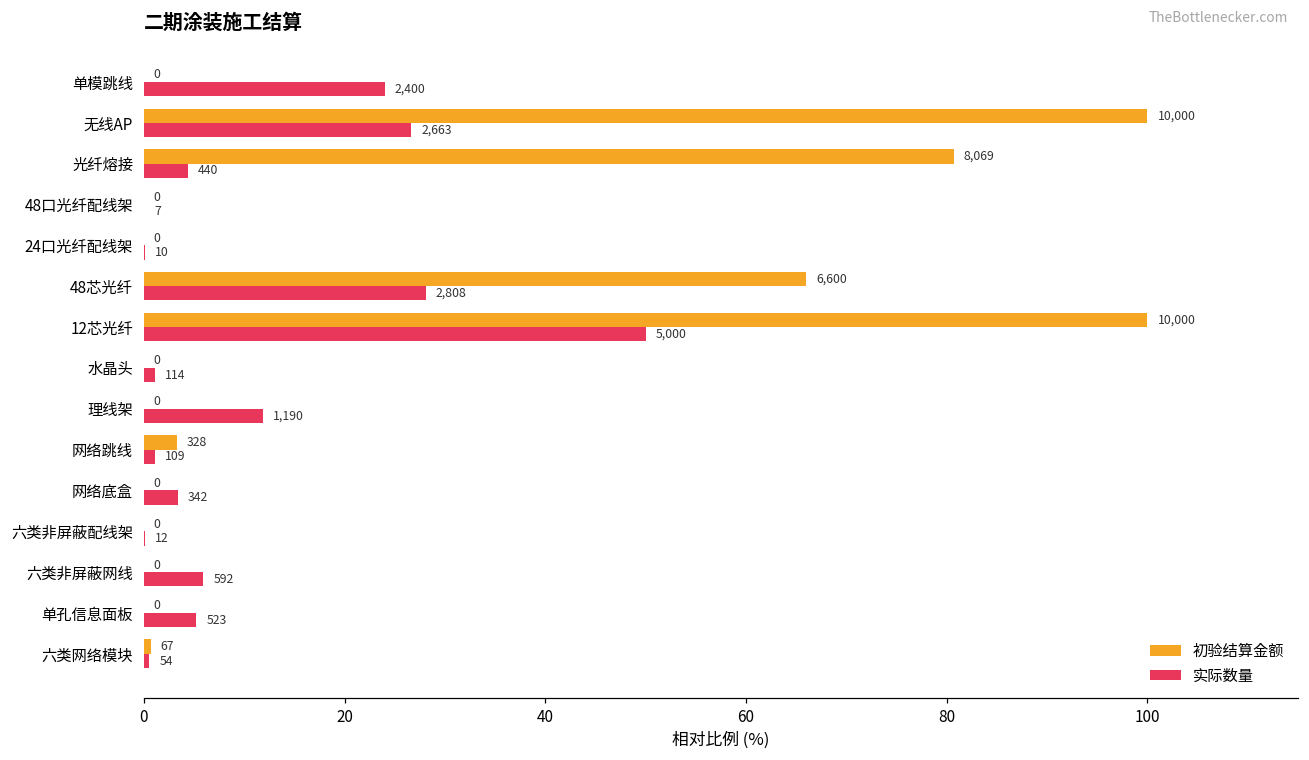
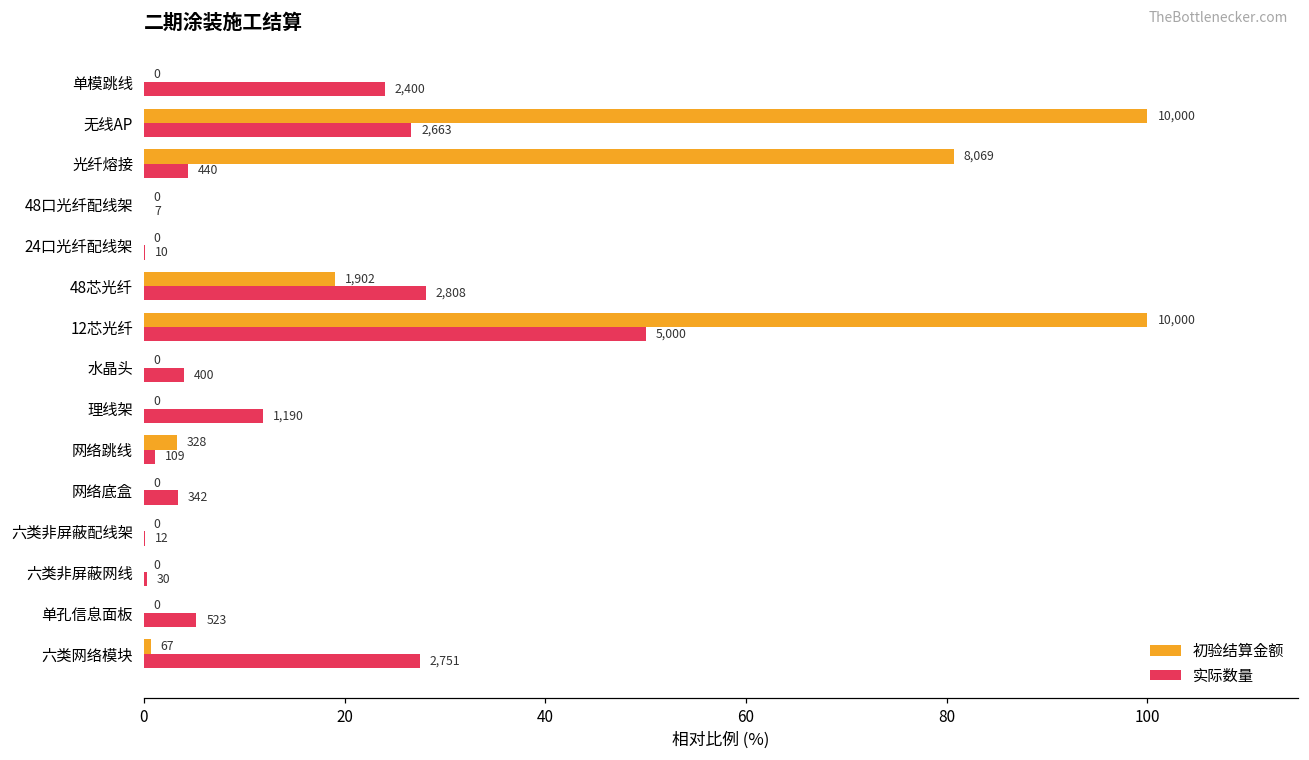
  {
    "初验结算金额": {
      "单模跳线": "0",
      "48口光纤配线架": "0",
      "24口光纤配线架": "0",
-     "48芯光纤": "6,600",
+     "48芯光纤": "1,902",
      "水晶头": "0",
      "理线架": "0",
      "网络底盒": "0",
      "六类非屏蔽配线架": "0",
      "六类非屏蔽网线": "0",
      "单孔信息面板": "0"
    },
    "实际数量": {
-     "水晶头": "114",
-     "六类非屏蔽网线": "592",
-     "六类网络模块": "54"
+     "水晶头": "400",
+     "六类非屏蔽网线": "30",
+     "六类网络模块": "2,751"
    }
  }
